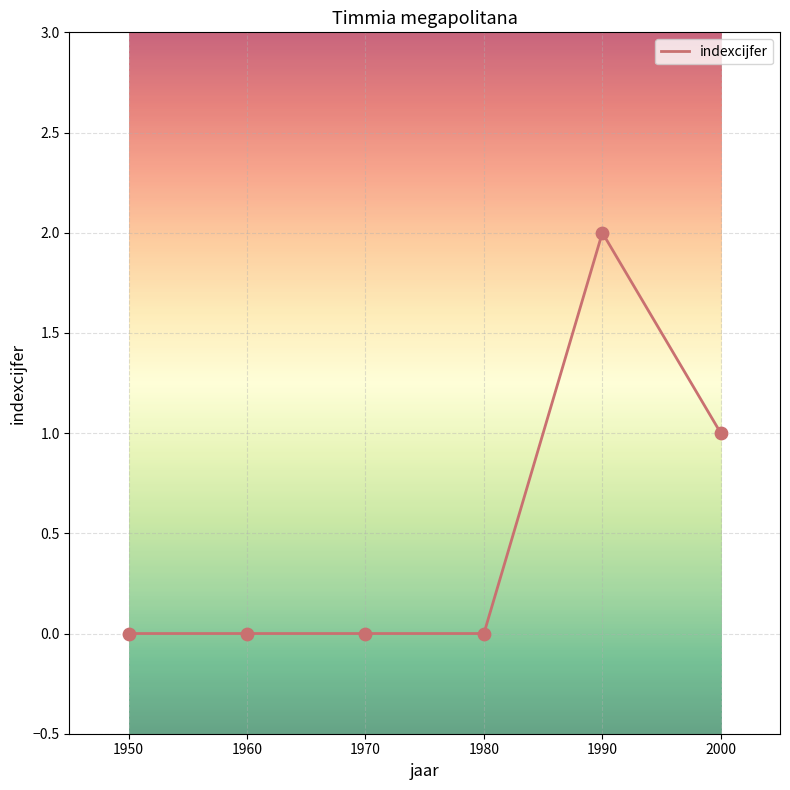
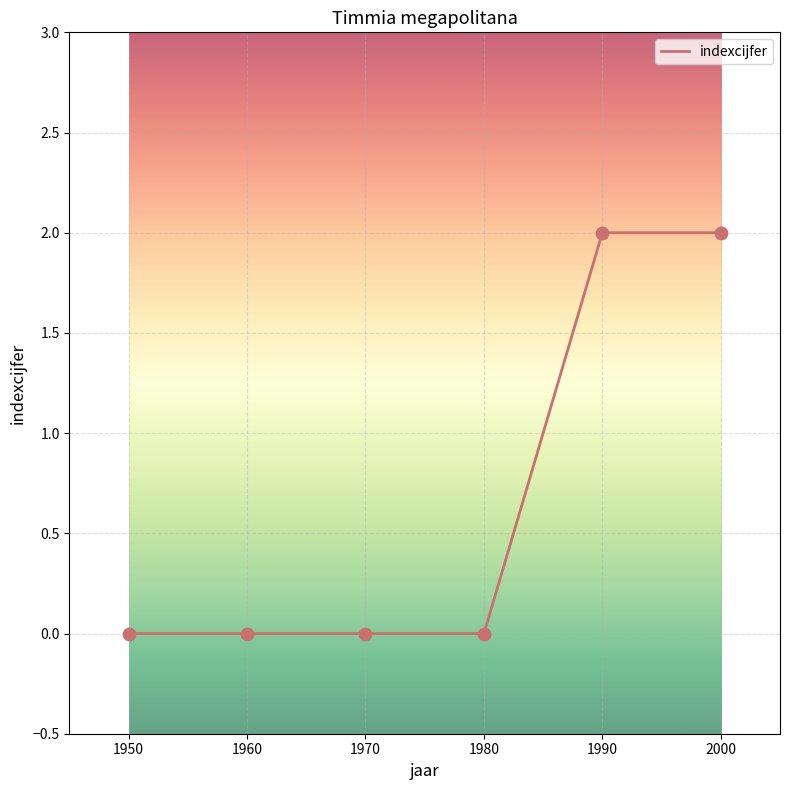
  {
    "1950": 0,
    "1960": 0,
    "1970": 0,
    "1980": 0,
    "1990": 2,
-   "2000": 1
+   "2000": 2
  }
